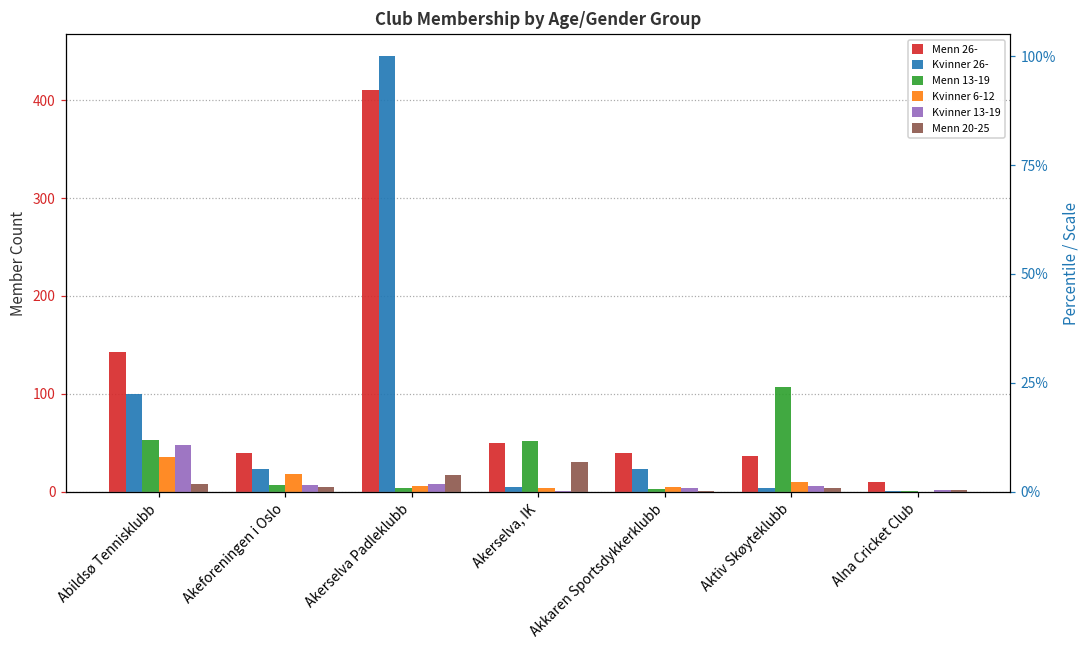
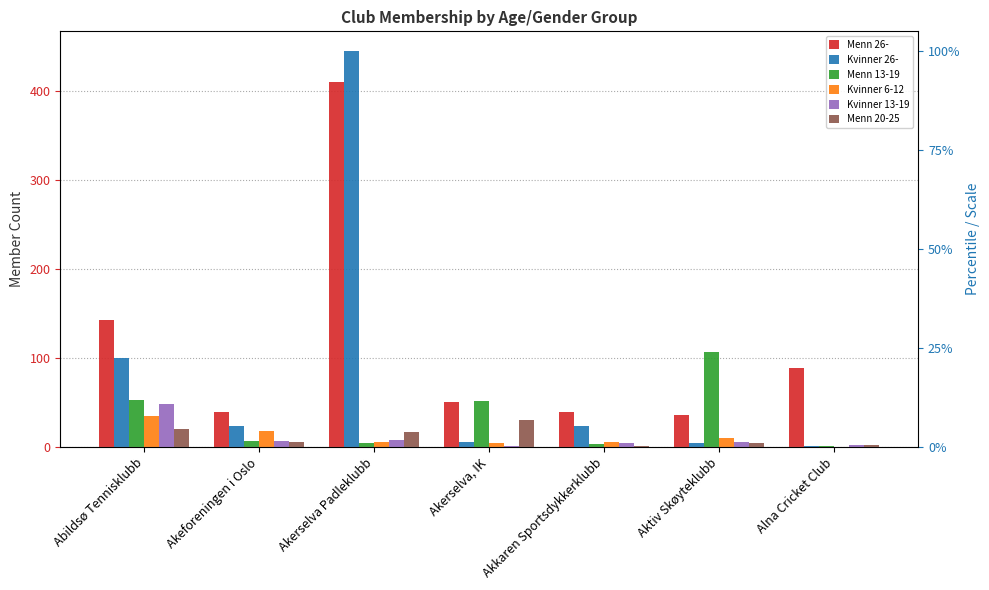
  {
    "Menn 26-": {
      "Abildsø Tennisklubb": 140,
      "Akeforeningen i Oslo": 40,
      "Akerselva Padleklubb": 410,
      "Akerselva, IK": 50,
      "Akkaren Sportsdykkerklubb": 40,
      "Aktiv Skøyteklubb": 40,
-     "Alna Cricket Club": 10
+     "Alna Cricket Club": 90
    },
    "Kvinner 26-": {
      "Abildsø Tennisklubb": 100,
      "Akeforeningen i Oslo": 20,
      "Akerselva Padleklubb": 450,
      "Akerselva, IK": 10,
      "Akkaren Sportsdykkerklubb": 20,
      "Aktiv Skøyteklubb": 0
    },
    "Menn 13-19": {
      "Abildsø Tennisklubb": 50,
      "Akeforeningen i Oslo": 10,
      "Akerselva Padleklubb": 0,
      "Akerselva, IK": 50,
      "Akkaren Sportsdykkerklubb": 0,
      "Aktiv Skøyteklubb": 110
    },
    "Kvinner 6-12": {
      "Abildsø Tennisklubb": 40,
      "Akeforeningen i Oslo": 20,
      "Akerselva Padleklubb": 10,
      "Akerselva, IK": 0,
      "Akkaren Sportsdykkerklubb": 10,
      "Aktiv Skøyteklubb": 10,
      "Alna Cricket Club": 0
    },
    "Kvinner 13-19": {
      "Abildsø Tennisklubb": 50,
      "Akeforeningen i Oslo": 10,
      "Akerselva Padleklubb": 10,
      "Akkaren Sportsdykkerklubb": 0,
      "Aktiv Skøyteklubb": 10
    },
    "Menn 20-25": {
-     "Abildsø Tennisklubb": 10,
+     "Abildsø Tennisklubb": 20,
      "Akeforeningen i Oslo": 10,
      "Akerselva Padleklubb": 20,
      "Akerselva, IK": 30,
      "Aktiv Skøyteklubb": 0
    }
  }
